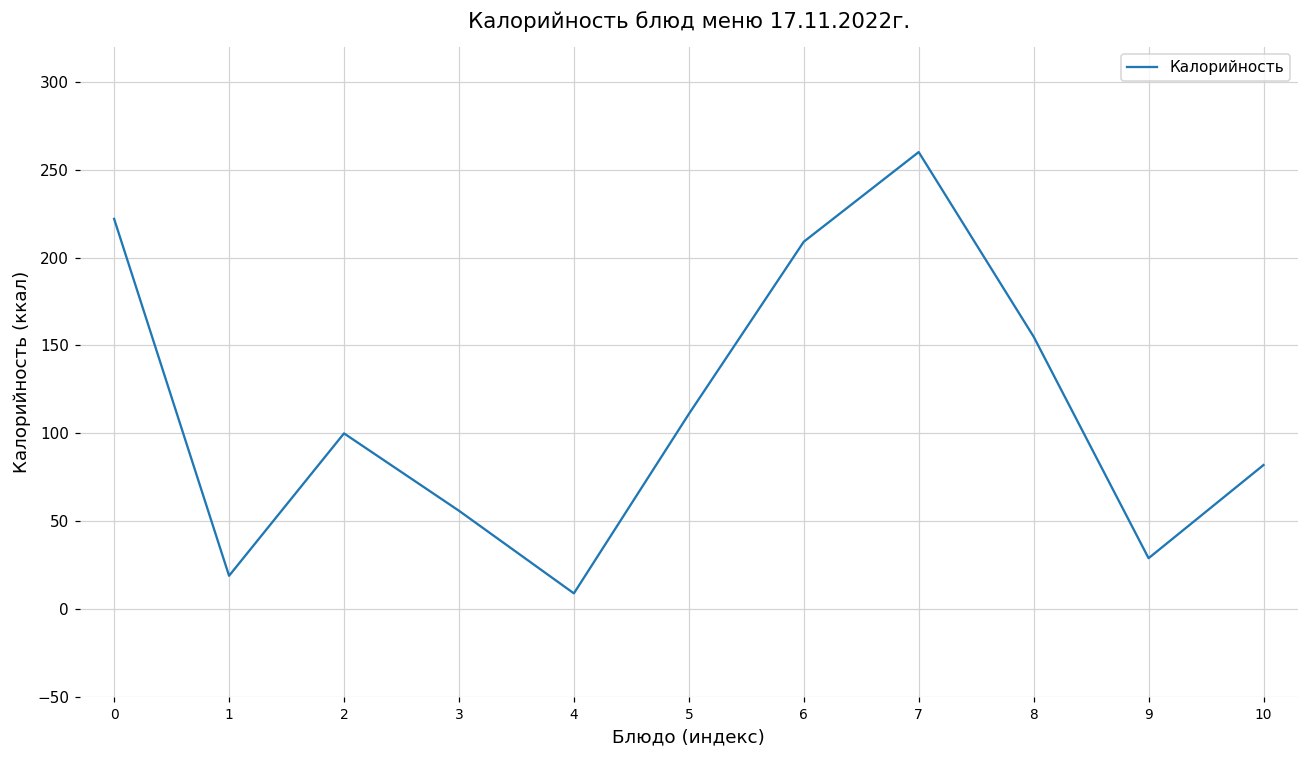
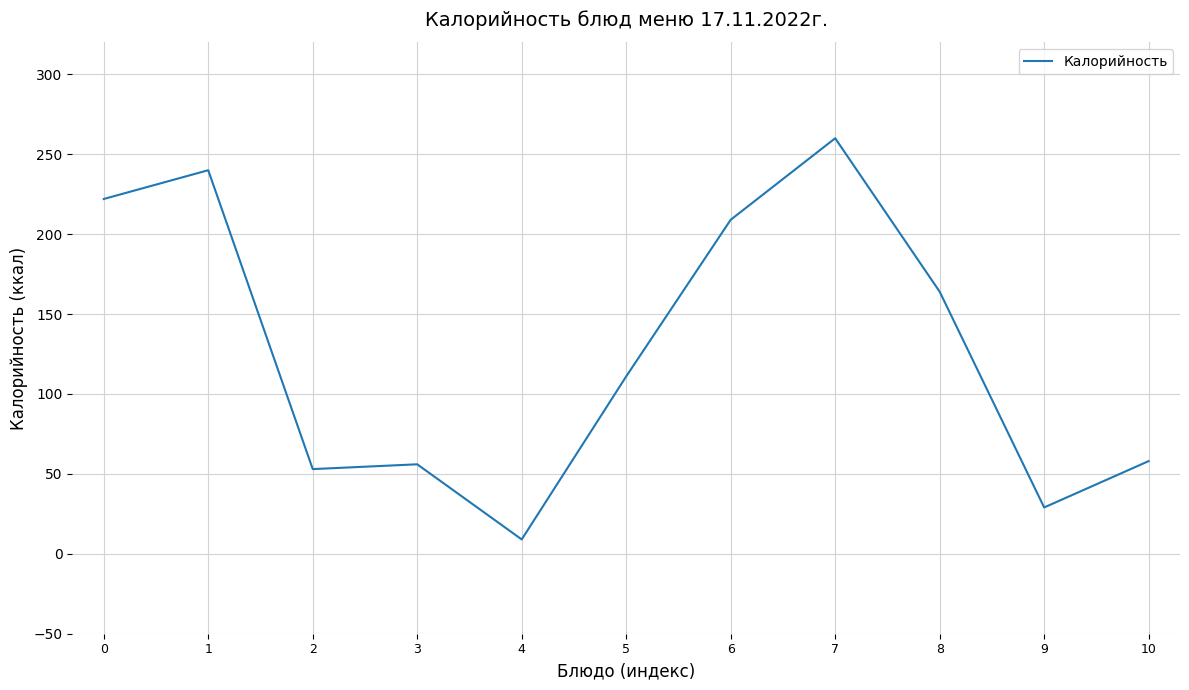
  {
    "0": 222,
-   "1": 19,
-   "2": 100,
+   "1": 240,
+   "2": 53,
    "3": 56,
    "4": 9,
    "5": 111,
    "6": 209,
    "7": 260,
-   "8": 155,
+   "8": 164,
    "9": 29,
-   "10": 82
+   "10": 58
  }
